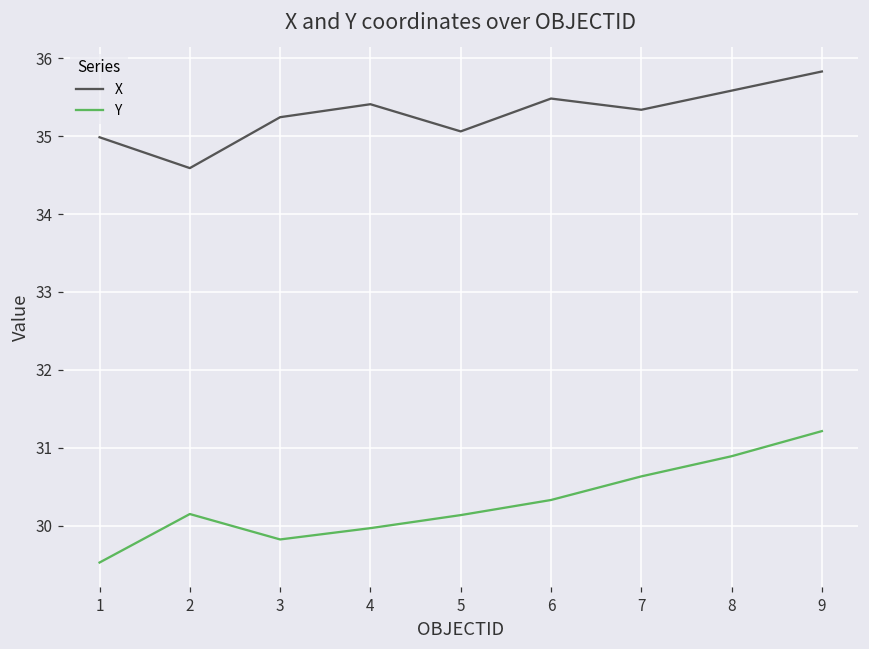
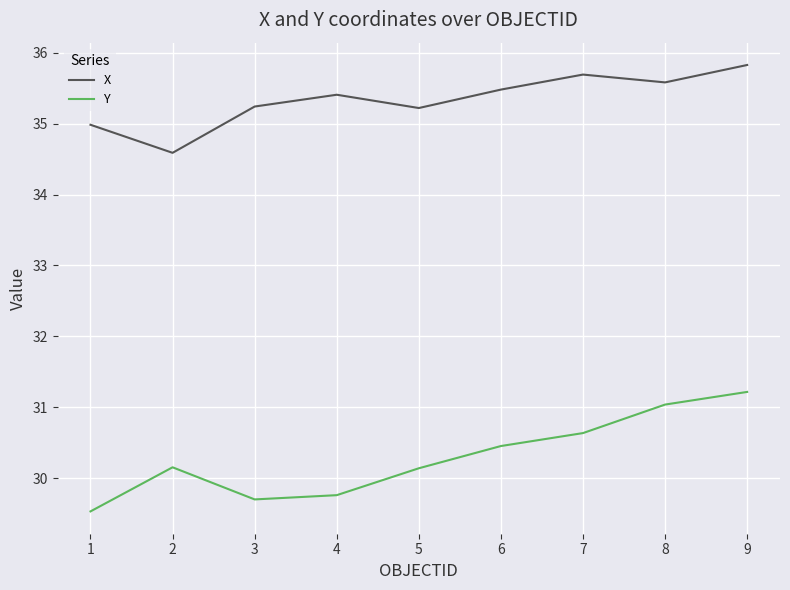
  {
    "X": {
      "1": 35.0,
      "2": 34.6,
      "3": 35.2,
      "4": 35.4,
-     "5": 35.1,
+     "5": 35.2,
      "6": 35.5,
-     "7": 35.3,
+     "7": 35.7,
      "8": 35.6,
      "9": 35.8
    },
    "Y": {
      "1": 29.5,
      "2": 30.2,
-     "3": 29.8,
-     "4": 30.0,
+     "3": 29.7,
+     "4": 29.8,
      "5": 30.1,
-     "6": 30.3,
+     "6": 30.5,
      "7": 30.6,
-     "8": 30.9,
+     "8": 31.0,
      "9": 31.2
    }
  }
